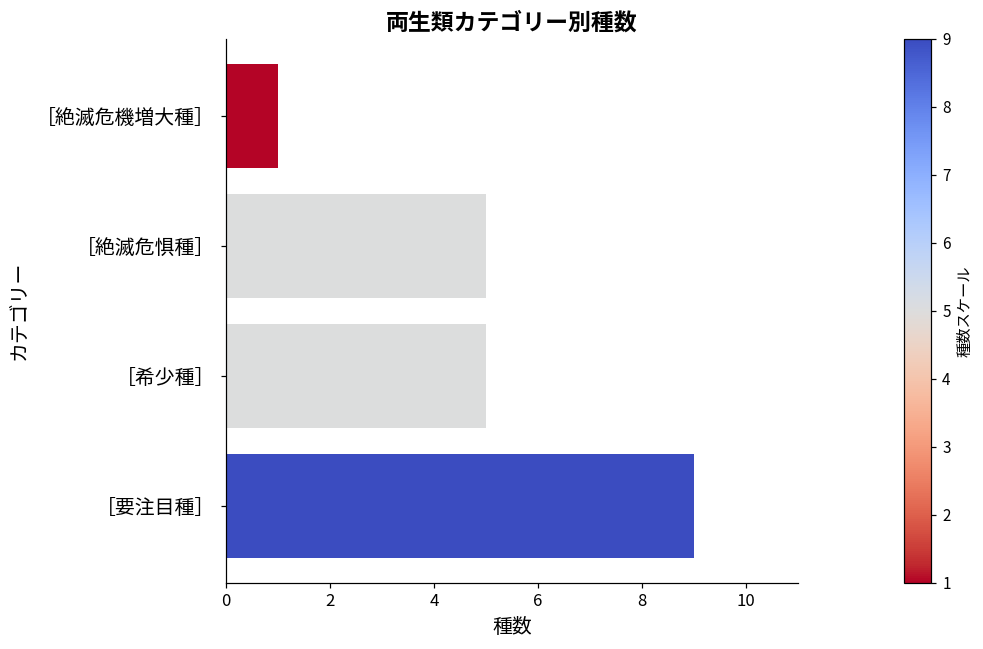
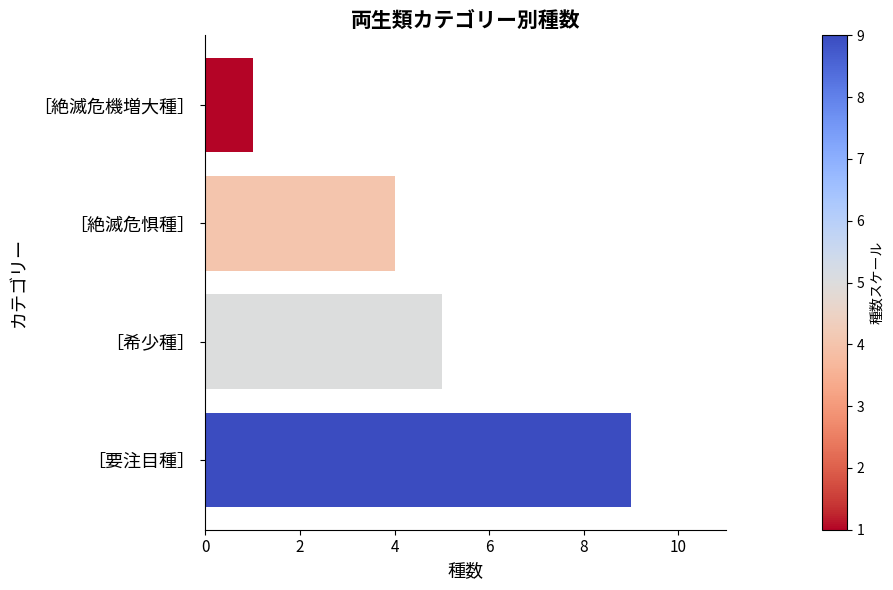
  {
    "［絶滅危機増大種］": 1,
-   "［絶滅危惧種］": 5,
+   "［絶滅危惧種］": 4,
    "［希少種］": 5,
    "［要注目種］": 9
  }
